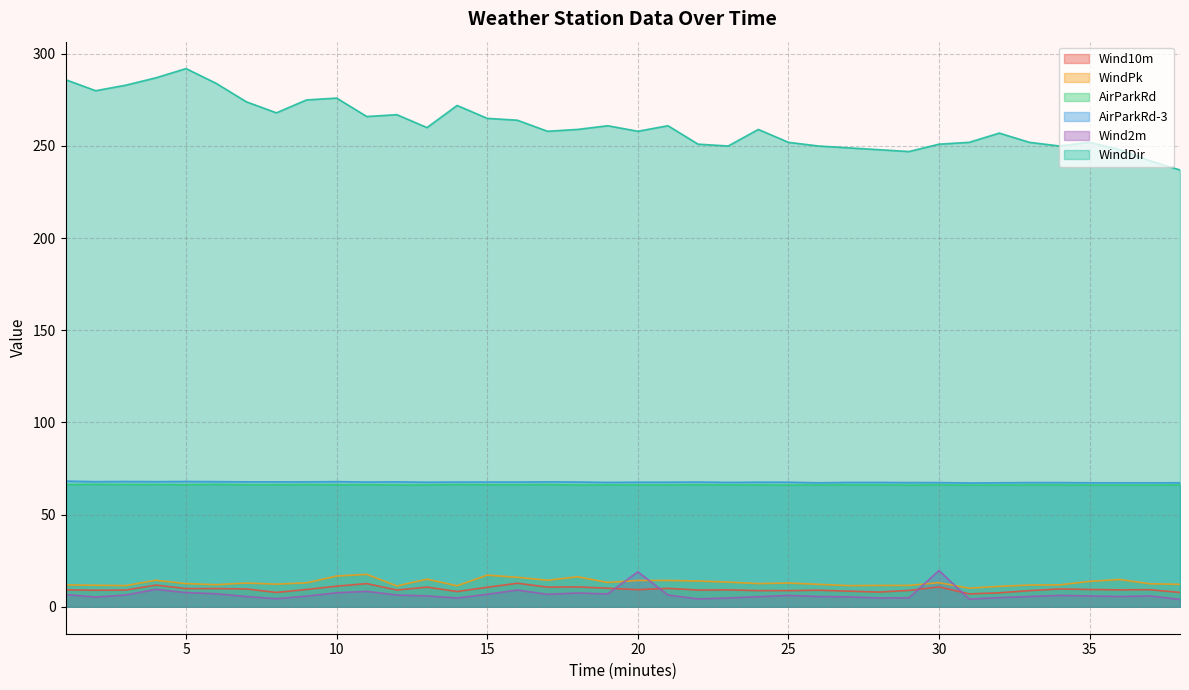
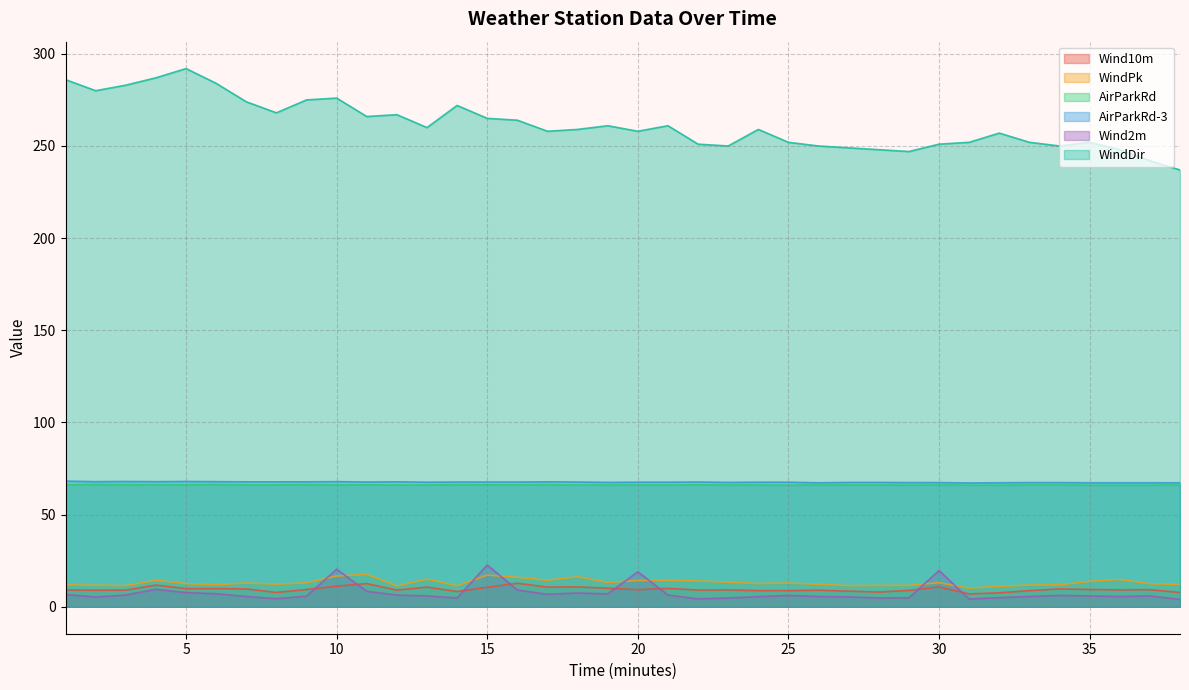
  {
    "Wind2m": {
      "5": 8,
-     "10": 8,
-     "15": 7,
+     "10": 20,
+     "15": 23,
      "20": 19,
      "25": 6,
      "30": 20,
      "35": 6
    }
  }
